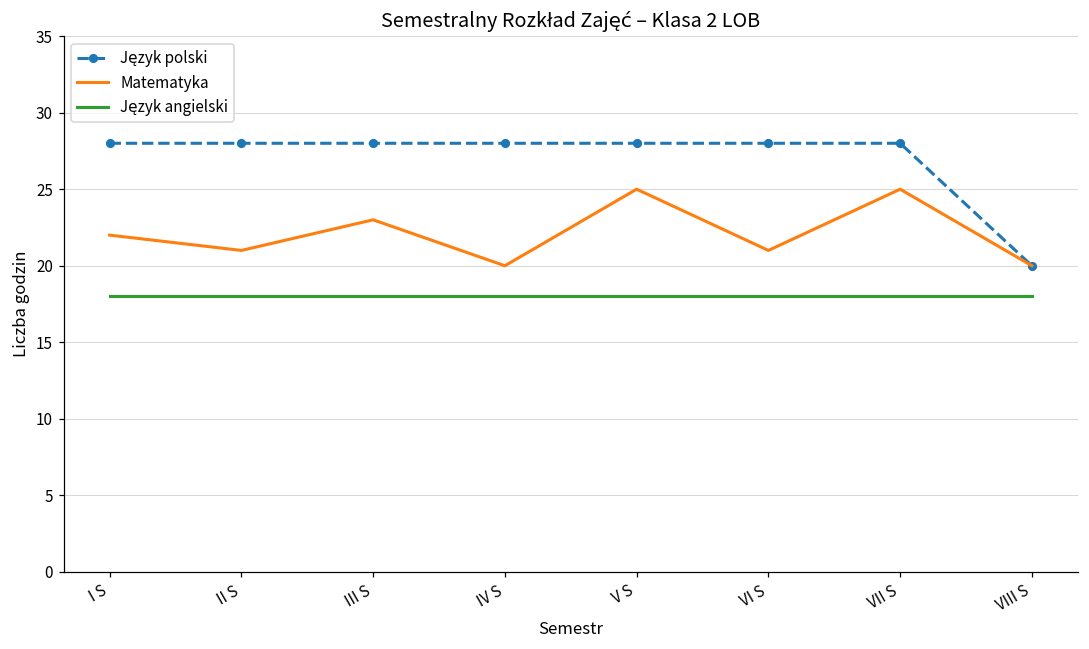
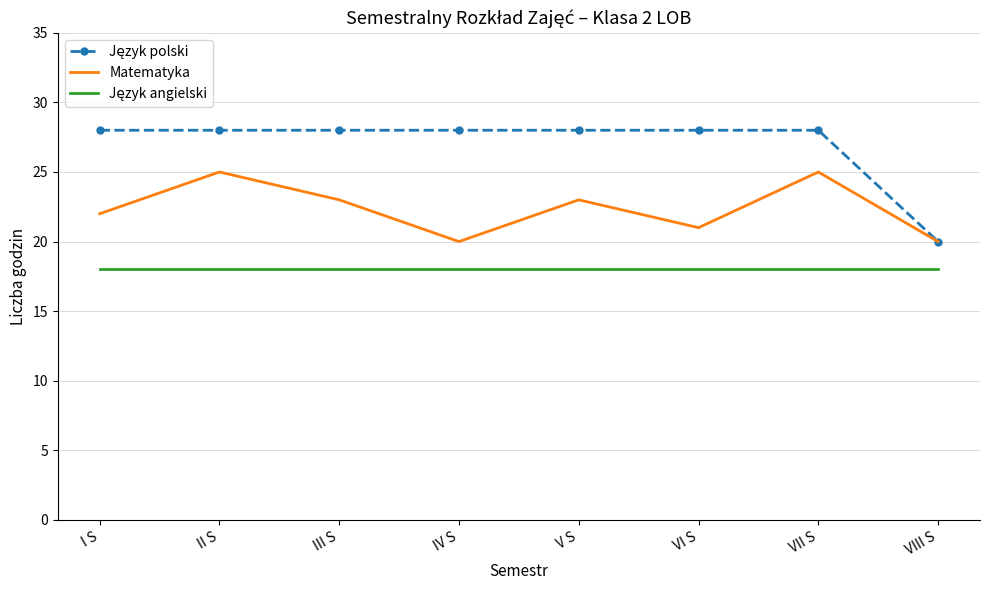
  {
    "Język polski": {
      "I S": 28,
      "II S": 28,
      "III S": 28,
      "IV S": 28,
      "V S": 28,
      "VI S": 28,
      "VII S": 28
    },
    "Matematyka": {
      "I S": 22,
-     "II S": 21,
+     "II S": 25,
      "III S": 23,
      "IV S": 20,
-     "V S": 25,
+     "V S": 23,
      "VI S": 21,
      "VII S": 25
    },
    "Język angielski": {
      "I S": 18,
      "II S": 18,
      "III S": 18,
      "IV S": 18,
      "V S": 18,
      "VI S": 18,
      "VII S": 18,
      "VIII S": 18
    }
  }
